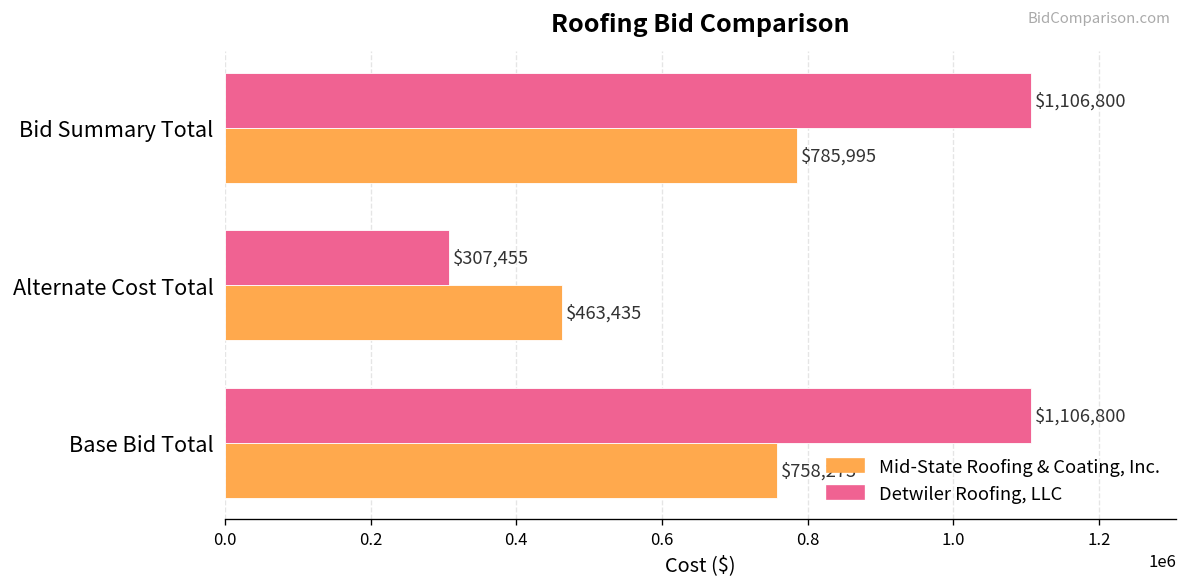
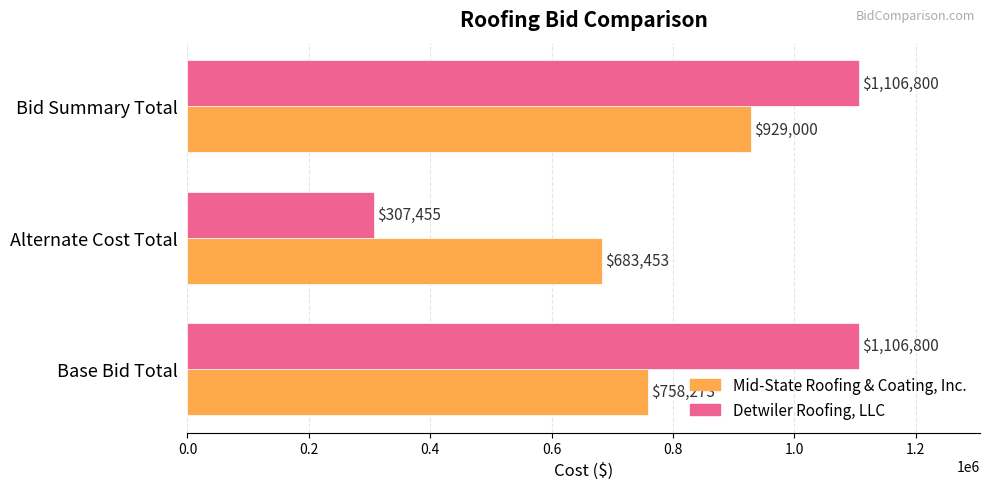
  {
    "Mid-State Roofing & Coating, Inc.": {
-     "Bid Summary Total": "$785,995",
-     "Alternate Cost Total": "$463,435",
+     "Bid Summary Total": "$929,000",
+     "Alternate Cost Total": "$683,453",
      "Base Bid Total": "$758,273"
    },
    "Detwiler Roofing, LLC": {
      "Bid Summary Total": "$1,106,800",
      "Alternate Cost Total": "$307,455",
      "Base Bid Total": "$1,106,800"
    }
  }
